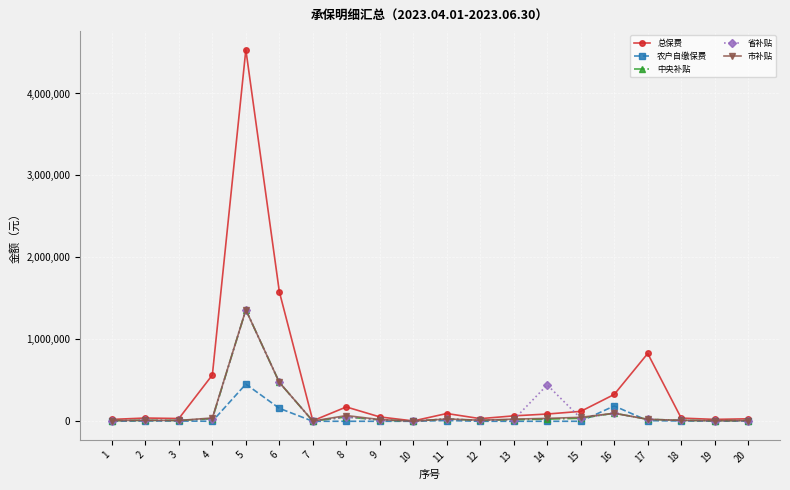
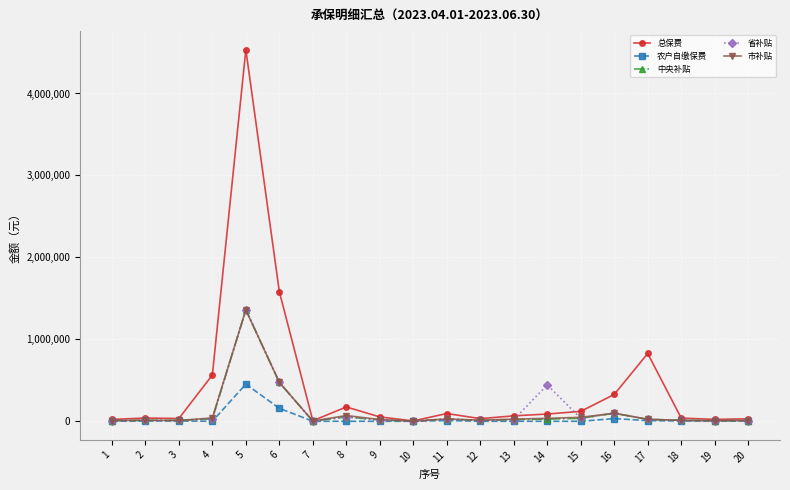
  {
    "总保费": {
      "4": "600,000",
      "5": "4,500,000",
      "6": "1,600,000",
      "8": "200,000",
      "9": "100,000",
      "11": "100,000",
      "13": "100,000",
      "14": "100,000",
      "15": "100,000",
      "16": "300,000",
      "17": "800,000"
    },
    "农户自缴保费": {
      "5": "500,000",
      "6": "200,000",
      "8": "0",
      "15": "0",
-     "16": "200,000"
+     "16": "0"
    },
    "省补贴": {
      "14": "400,000"
    }
  }
